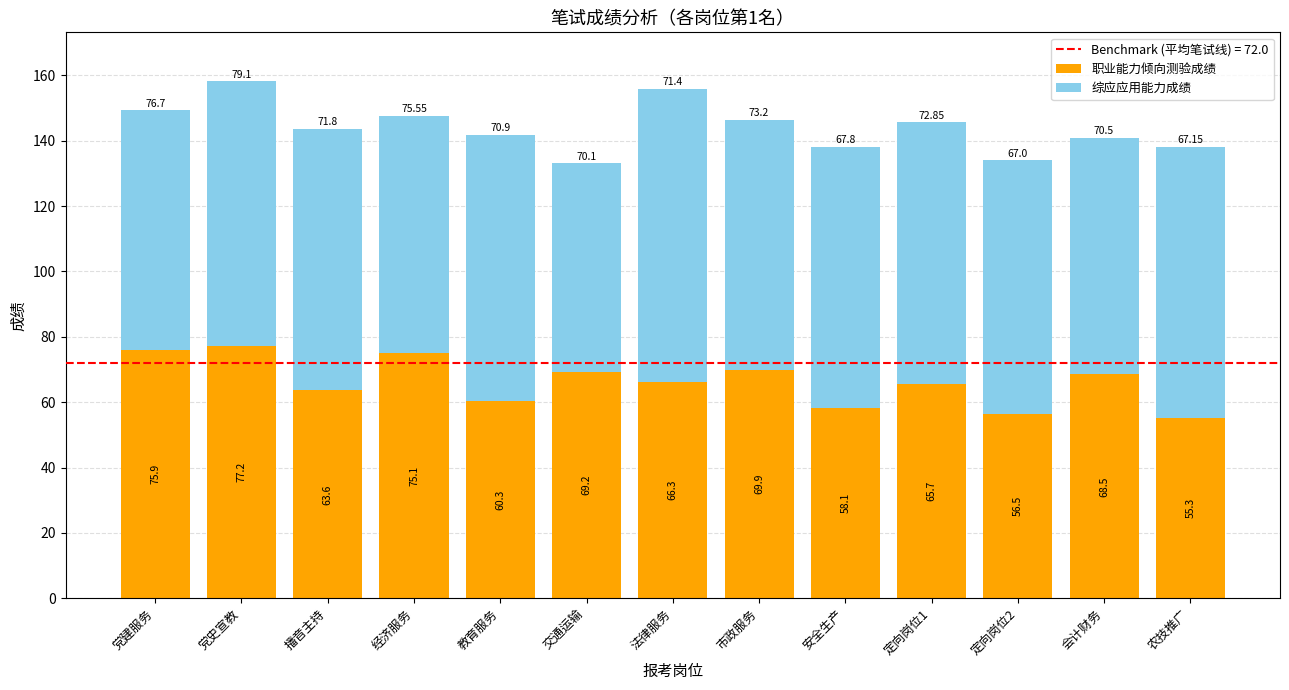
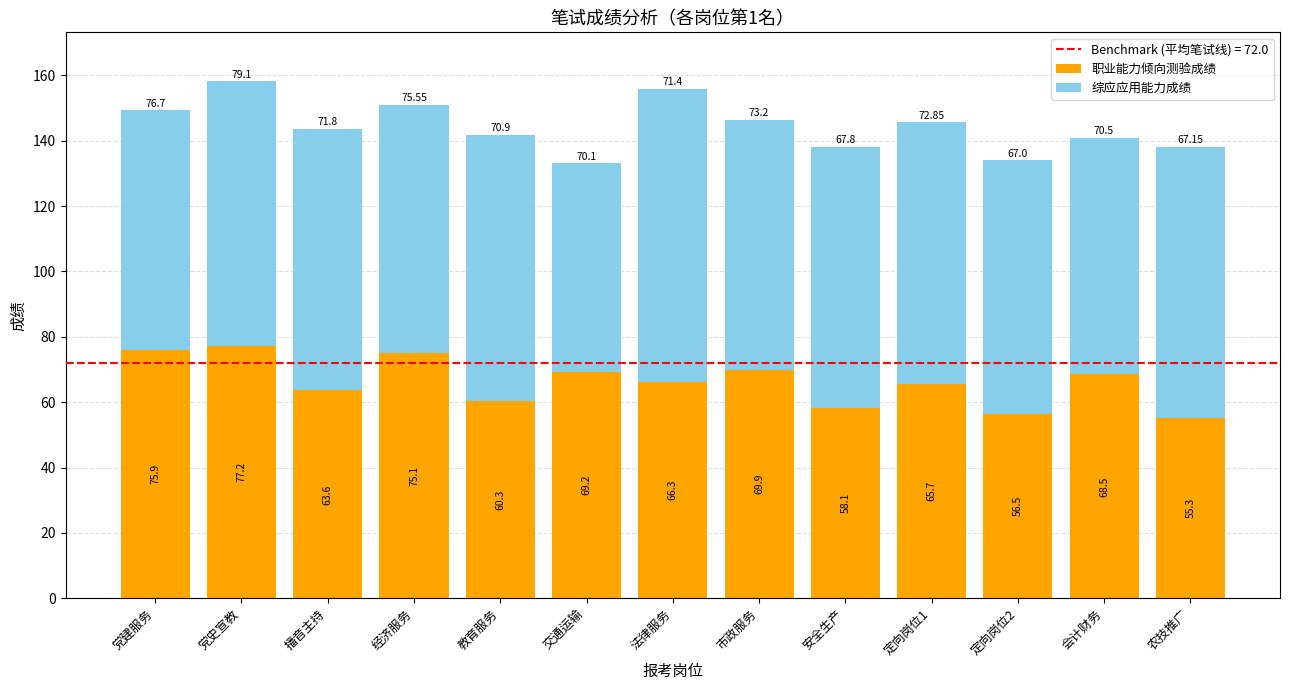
  {
    "职业能力倾向测验成绩": {
      "党建服务": 75.9,
      "党史宣教": 77.2,
      "播音主持": 63.6,
      "经济服务": 75.1,
      "教育服务": 60.3,
      "交通运输": 69.2,
      "法律服务": 66.3,
      "市政服务": 69.9,
      "安全生产": 58.1,
      "定向岗位1": 65.7,
      "定向岗位2": 56.5,
      "会计财务": 68.5,
      "农技推广": 55.3
    },
    "综应应用能力成绩": {
-     "经济服务": 73
+     "经济服务": 76
    }
  }
